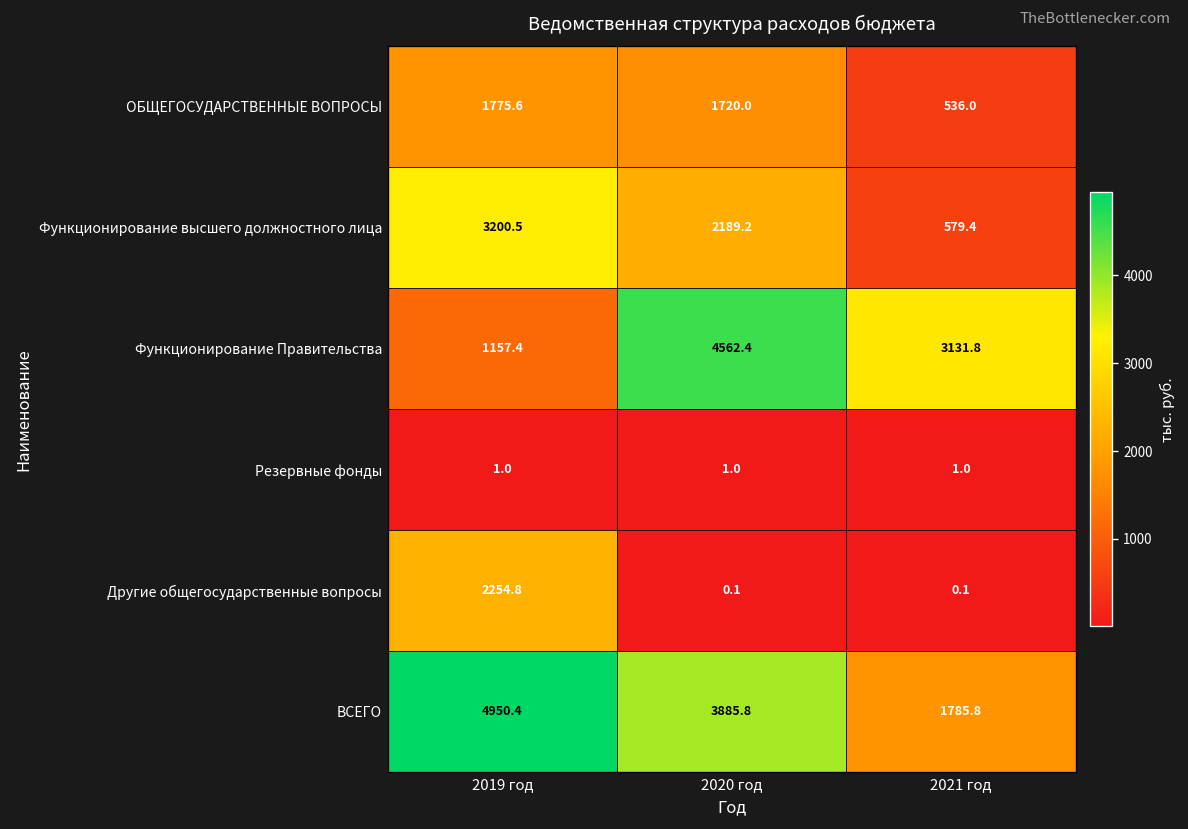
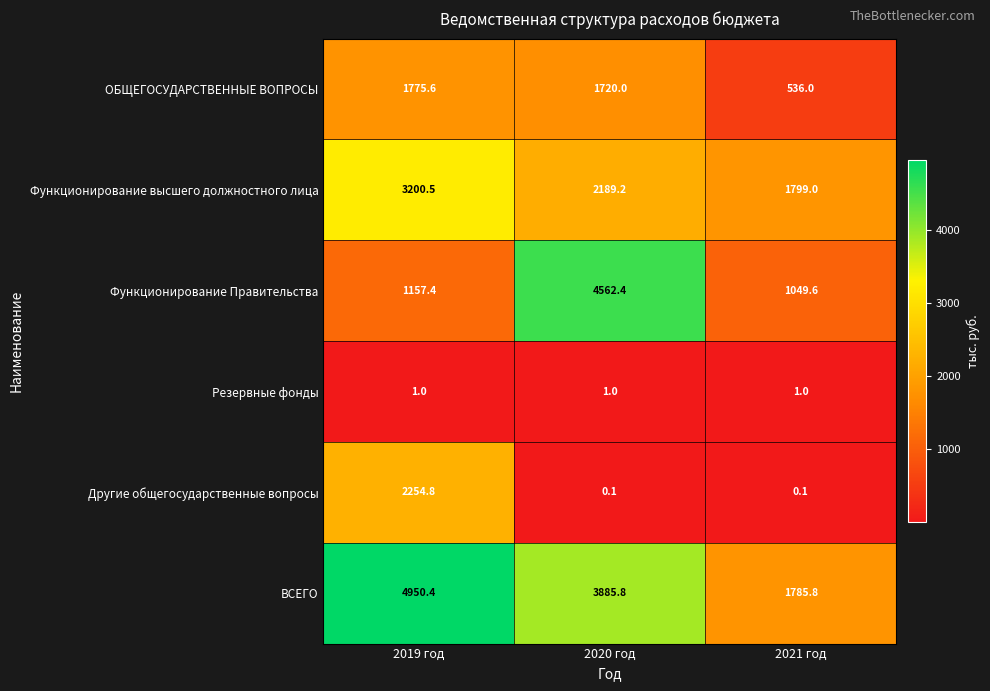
  {
    "ОБЩЕГОСУДАРСТВЕННЫЕ ВОПРОСЫ": {
      "2019 год": 1775.6,
      "2020 год": 1720.0,
      "2021 год": 536.0
    },
    "Функционирование высшего должностного лица": {
      "2019 год": 3200.5,
      "2020 год": 2189.2,
-     "2021 год": 579.4
+     "2021 год": 1799.0
    },
    "Функционирование Правительства": {
      "2019 год": 1157.4,
      "2020 год": 4562.4,
-     "2021 год": 3131.8
+     "2021 год": 1049.6
    },
    "Резервные фонды": {
      "2019 год": 1.0,
      "2020 год": 1.0,
      "2021 год": 1.0
    },
    "Другие общегосударственные вопросы": {
      "2019 год": 2254.8,
      "2020 год": 0.1,
      "2021 год": 0.1
    },
    "ВСЕГО": {
      "2019 год": 4950.4,
      "2020 год": 3885.8,
      "2021 год": 1785.8
    }
  }
